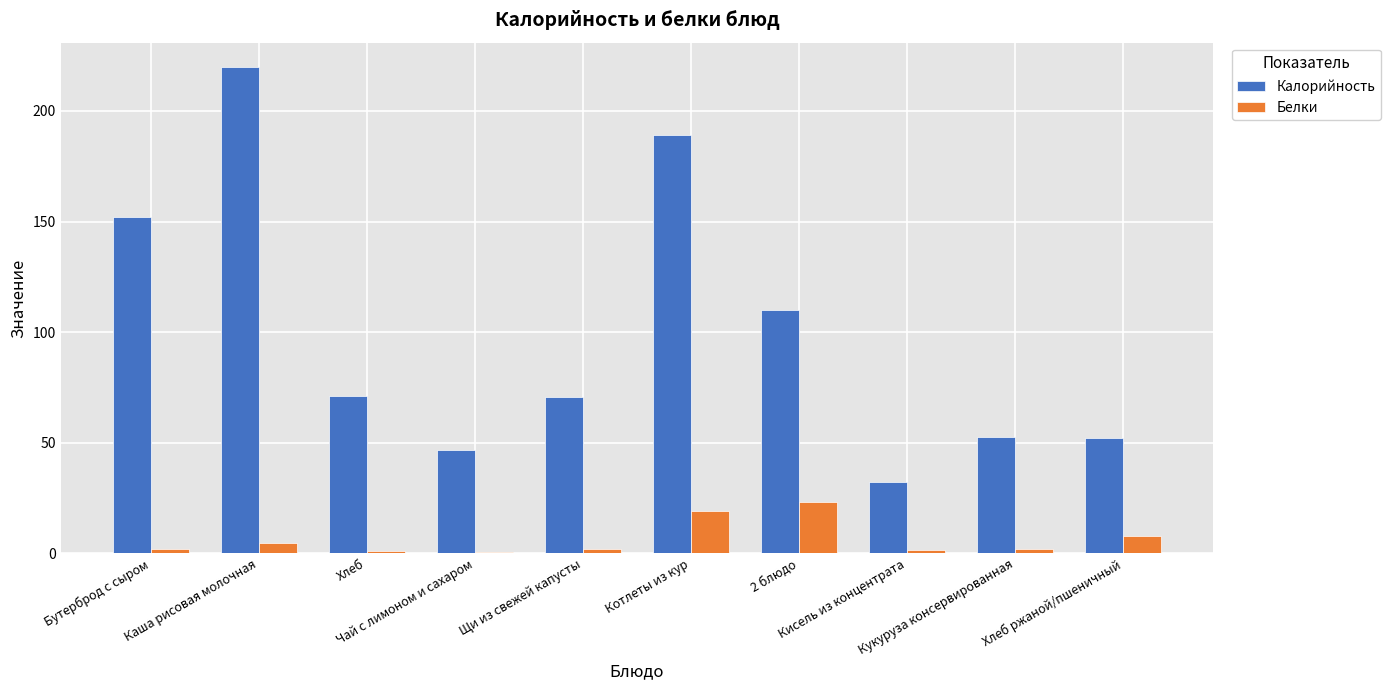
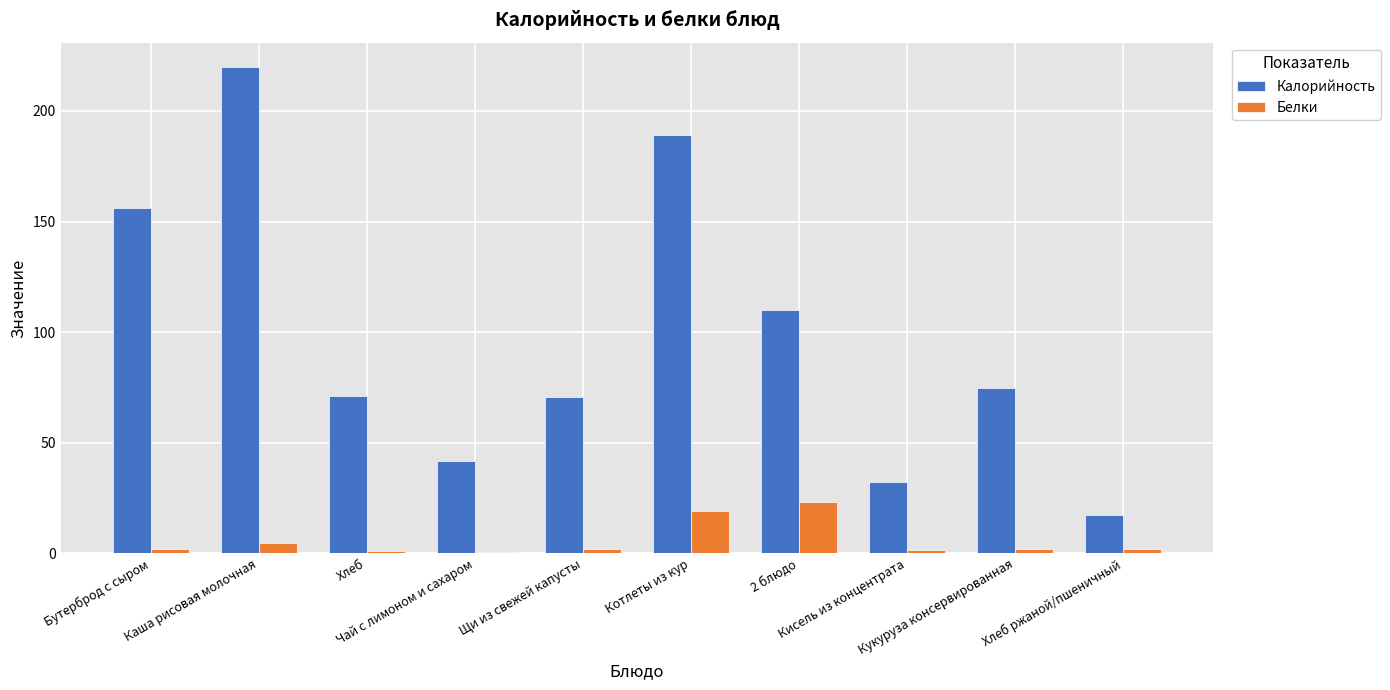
  {
    "Калорийность": {
-     "Бутерброд с сыром": 152,
+     "Бутерброд с сыром": 156,
      "Каша рисовая молочная": 220,
      "Хлеб": 71,
-     "Чай с лимоном и сахаром": 47,
+     "Чай с лимоном и сахаром": 42,
      "Щи из свежей капусты": 71,
      "Котлеты из кур": 189,
      "2 блюдо": 110,
      "Кисель из концентрата": 32,
-     "Кукуруза консервированная": 52,
-     "Хлеб ржаной/пшеничный": 52
+     "Кукуруза консервированная": 75,
+     "Хлеб ржаной/пшеничный": 17
    },
    "Белки": {
      "Бутерброд с сыром": 2,
      "Каша рисовая молочная": 5,
      "Щи из свежей капусты": 2,
      "Котлеты из кур": 19,
      "2 блюдо": 23,
      "Кисель из концентрата": 1,
      "Кукуруза консервированная": 2,
-     "Хлеб ржаной/пшеничный": 8
+     "Хлеб ржаной/пшеничный": 2
    }
  }
